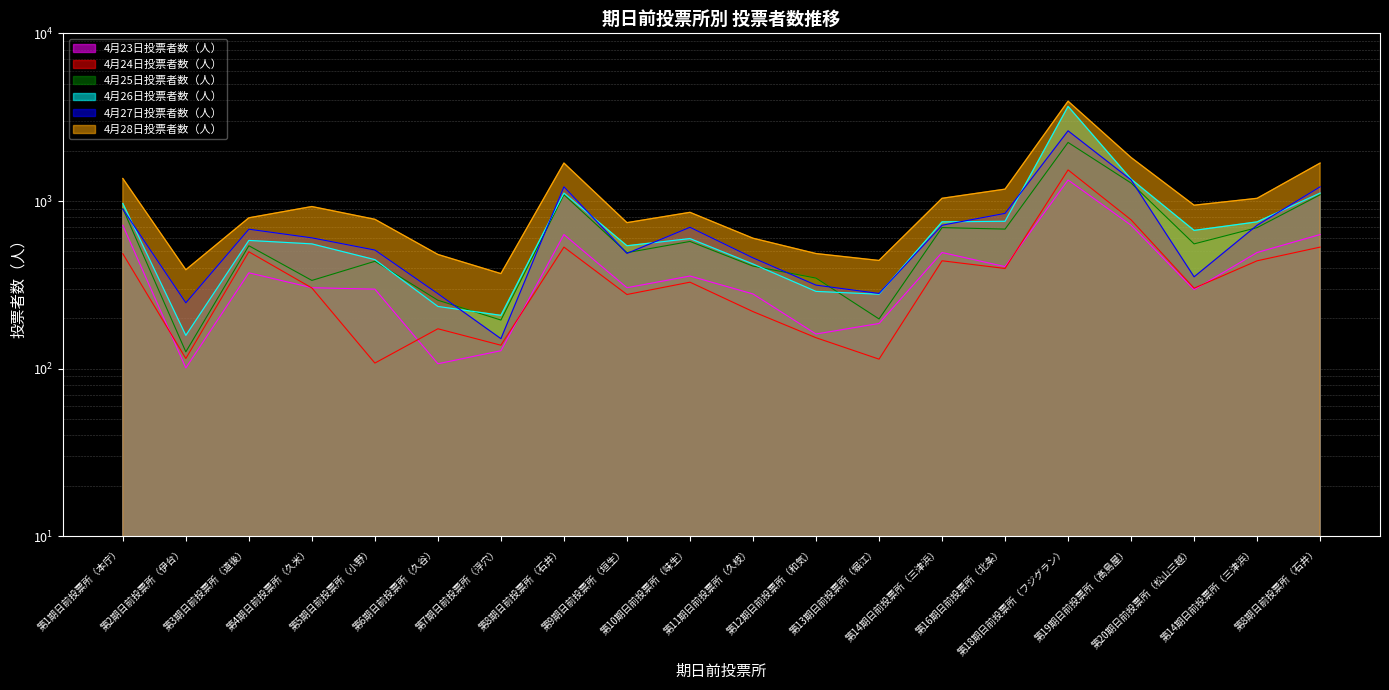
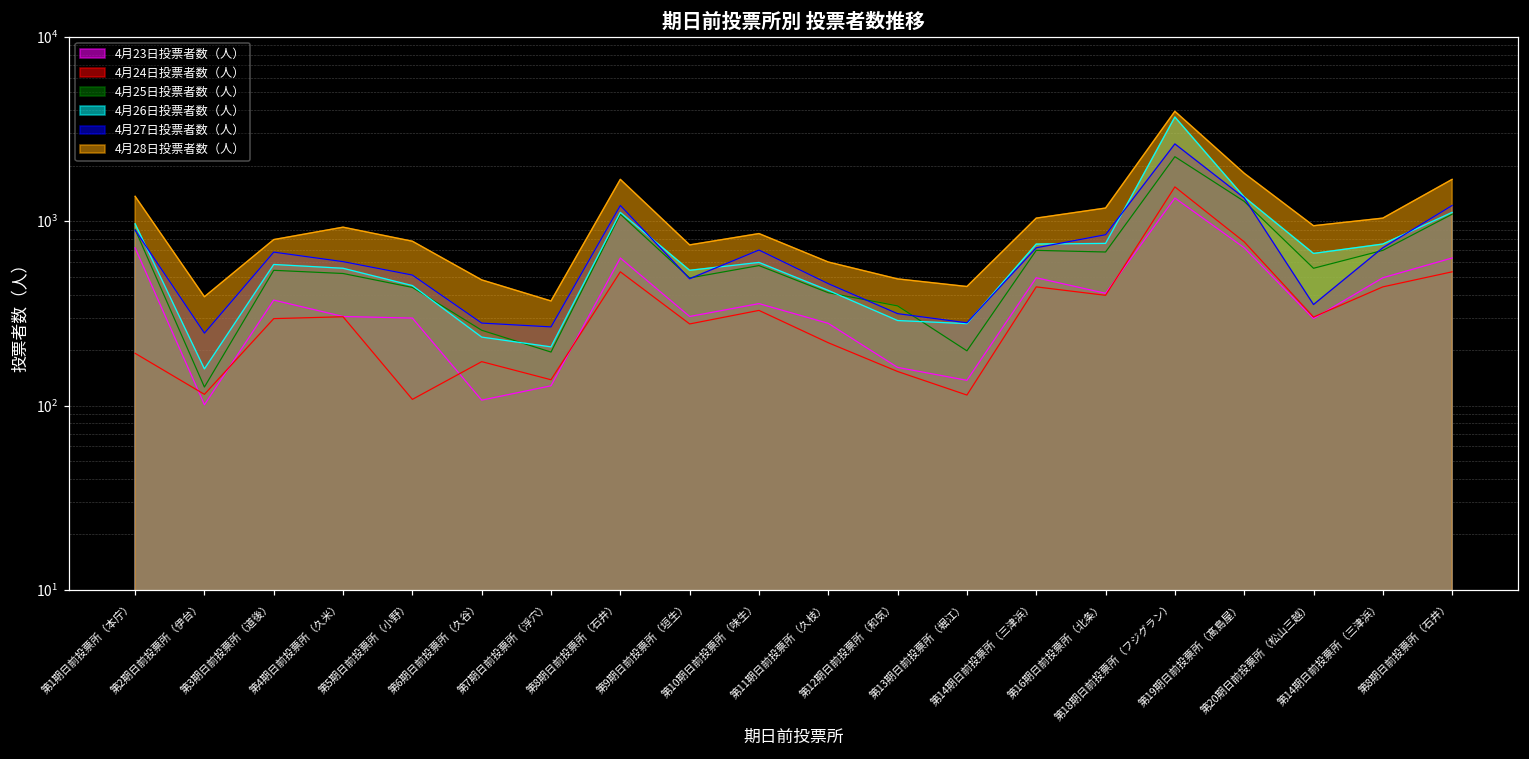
  {
    "4月23日投票者数（人）": {
      "第1期日前投票所（本庁）": 720,
      "第2期日前投票所（伊台）": 100,
      "第3期日前投票所（道後）": 370,
      "第5期日前投票所（小野）": 300,
      "第6期日前投票所（久谷）": 110,
      "第7期日前投票所（浮穴）": 130,
      "第9期日前投票所（垣生）": 300,
      "第10期日前投票所（味生）": 360,
      "第11期日前投票所（久枝）": 280,
      "第12期日前投票所（和気）": 160,
-     "第13期日前投票所（堀江）": 190,
+     "第13期日前投票所（堀江）": 140,
      "第18期日前投票所（フジグラン）": 1300,
      "第19期日前投票所（髙島屋）": 720
    },
    "4月24日投票者数（人）": {
-     "第1期日前投票所（本庁）": 490,
+     "第1期日前投票所（本庁）": 190,
      "第2期日前投票所（伊台）": 120,
-     "第3期日前投票所（道後）": 500,
+     "第3期日前投票所（道後）": 300,
      "第5期日前投票所（小野）": 110,
      "第6期日前投票所（久谷）": 170,
      "第7期日前投票所（浮穴）": 140,
      "第9期日前投票所（垣生）": 280,
      "第10期日前投票所（味生）": 330,
      "第11期日前投票所（久枝）": 220,
      "第12期日前投票所（和気）": 150,
      "第13期日前投票所（堀江）": 110,
      "第18期日前投票所（フジグラン）": 1500,
      "第19期日前投票所（髙島屋）": 800
    },
    "4月25日投票者数（人）": {
      "第2期日前投票所（伊台）": 130,
      "第3期日前投票所（道後）": 540,
-     "第4期日前投票所（久米）": 340,
+     "第4期日前投票所（久米）": 520,
      "第6期日前投票所（久谷）": 260,
      "第7期日前投票所（浮穴）": 200,
      "第10期日前投票所（味生）": 570,
      "第12期日前投票所（和気）": 350,
      "第13期日前投票所（堀江）": 200,
      "第16期日前投票所（北条）": 680,
      "第18期日前投票所（フジグラン）": 2200,
      "第19期日前投票所（髙島屋）": 1300,
      "第20期日前投票所（松山三越）": 560
    },
    "4月26日投票者数（人）": {
      "第1期日前投票所（本庁）": 1000,
      "第2期日前投票所（伊台）": 160,
      "第3期日前投票所（道後）": 580,
      "第4期日前投票所（久米）": 560,
      "第6期日前投票所（久谷）": 240,
      "第7期日前投票所（浮穴）": 210,
      "第9期日前投票所（垣生）": 540,
      "第10期日前投票所（味生）": 600,
      "第12期日前投票所（和気）": 290,
      "第16期日前投票所（北条）": 800,
      "第18期日前投票所（フジグラン）": 3700,
      "第20期日前投票所（松山三越）": 670
    },
    "4月27日投票者数（人）": {
      "第2期日前投票所（伊台）": 250,
      "第3期日前投票所（道後）": 680,
      "第4期日前投票所（久米）": 600,
      "第5期日前投票所（小野）": 510,
      "第6期日前投票所（久谷）": 280,
-     "第7期日前投票所（浮穴）": 150,
+     "第7期日前投票所（浮穴）": 270,
      "第10期日前投票所（味生）": 700,
      "第11期日前投票所（久枝）": 460,
      "第12期日前投票所（和気）": 320,
      "第16期日前投票所（北条）": 800,
      "第18期日前投票所（フジグラン）": 2600,
      "第20期日前投票所（松山三越）": 350
    },
    "4月28日投票者数（人）": {
      "第1期日前投票所（本庁）": 1400,
      "第2期日前投票所（伊台）": 390,
      "第3期日前投票所（道後）": 800,
      "第4期日前投票所（久米）": 900,
      "第5期日前投票所（小野）": 800,
      "第6期日前投票所（久谷）": 480,
      "第7期日前投票所（浮穴）": 370,
      "第9期日前投票所（垣生）": 700,
      "第10期日前投票所（味生）": 900,
      "第11期日前投票所（久枝）": 600,
      "第12期日前投票所（和気）": 490,
      "第13期日前投票所（堀江）": 440,
      "第16期日前投票所（北条）": 1200,
      "第18期日前投票所（フジグラン）": 3900,
      "第19期日前投票所（髙島屋）": 1800,
      "第20期日前投票所（松山三越）": 900
    }
  }
